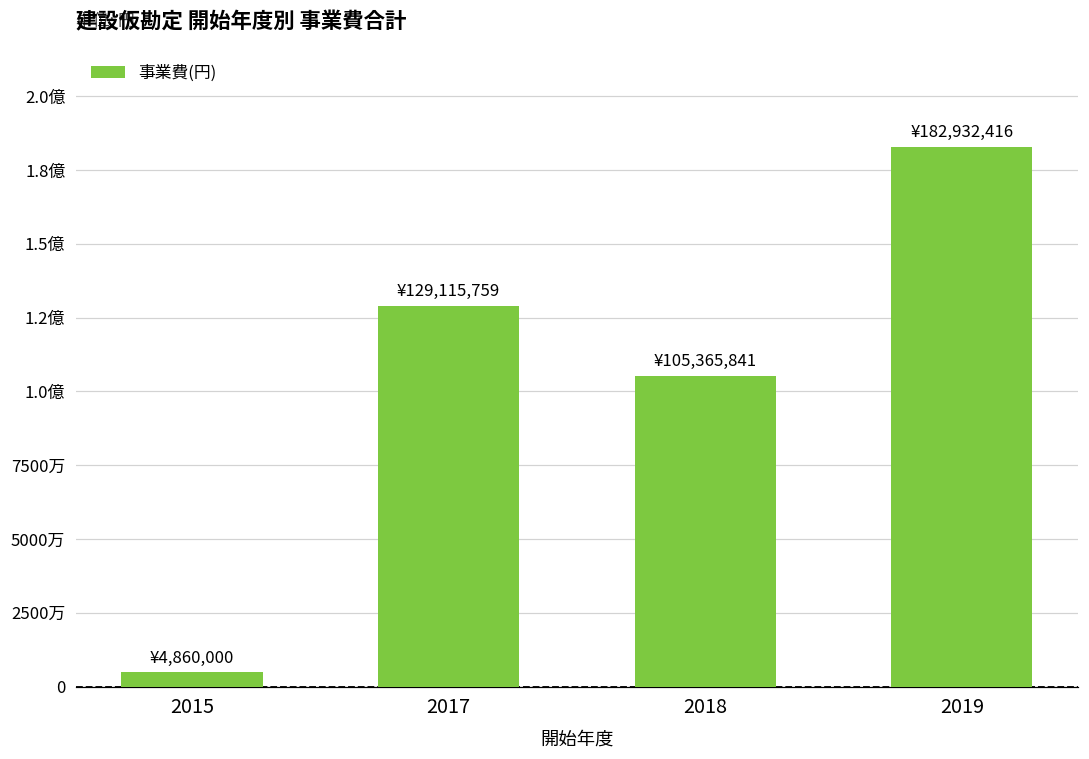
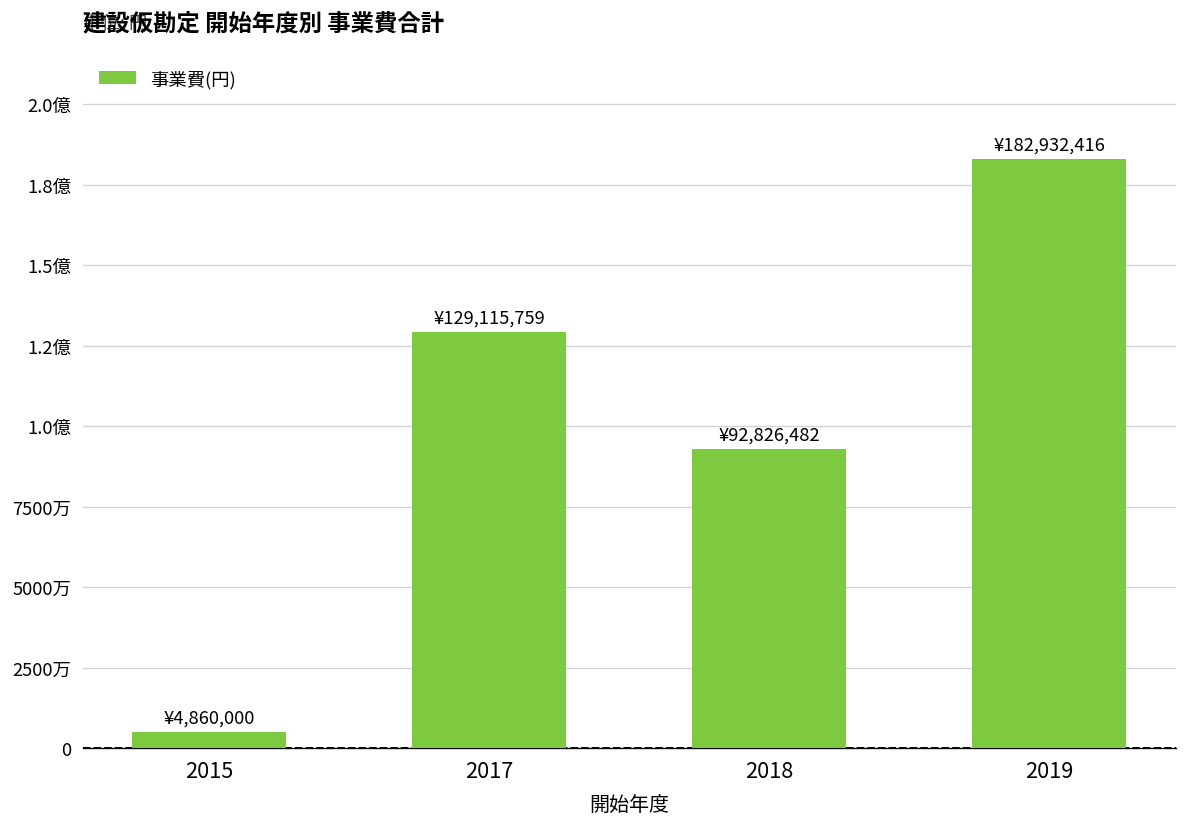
  {
    "2015": "¥4,860,000",
    "2017": "¥129,115,759",
-   "2018": "¥105,365,841",
+   "2018": "¥92,826,482",
    "2019": "¥182,932,416"
  }
